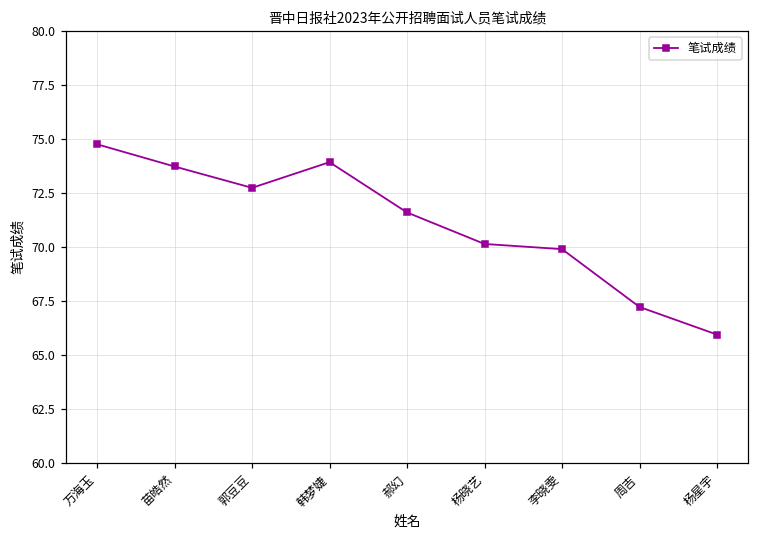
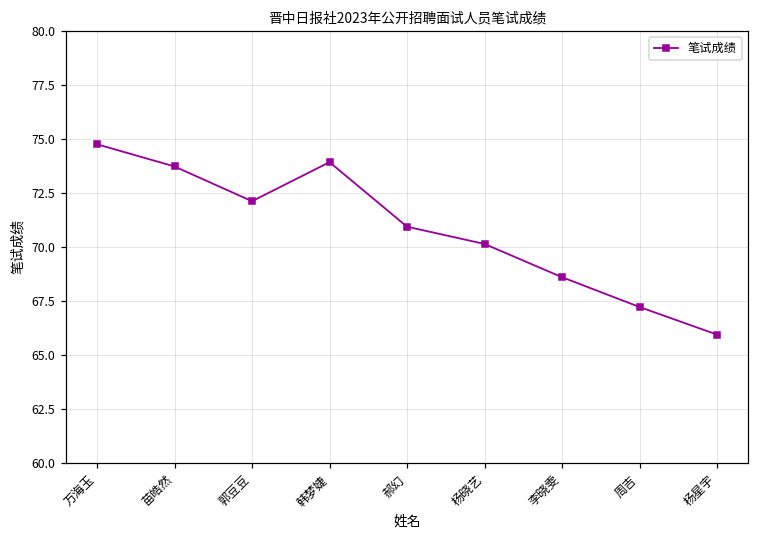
  {
    "万海玉": 74.8,
    "苗皓然": 73.7,
-   "郭豆豆": 72.7,
+   "郭豆豆": 72.1,
    "韩梦婕": 73.9,
-   "郝幻": 71.6,
+   "郝幻": 70.9,
    "杨晓艺": 70.1,
-   "李晓雯": 69.9,
+   "李晓雯": 68.6,
    "周吉": 67.2,
    "杨星宇": 65.9
  }
